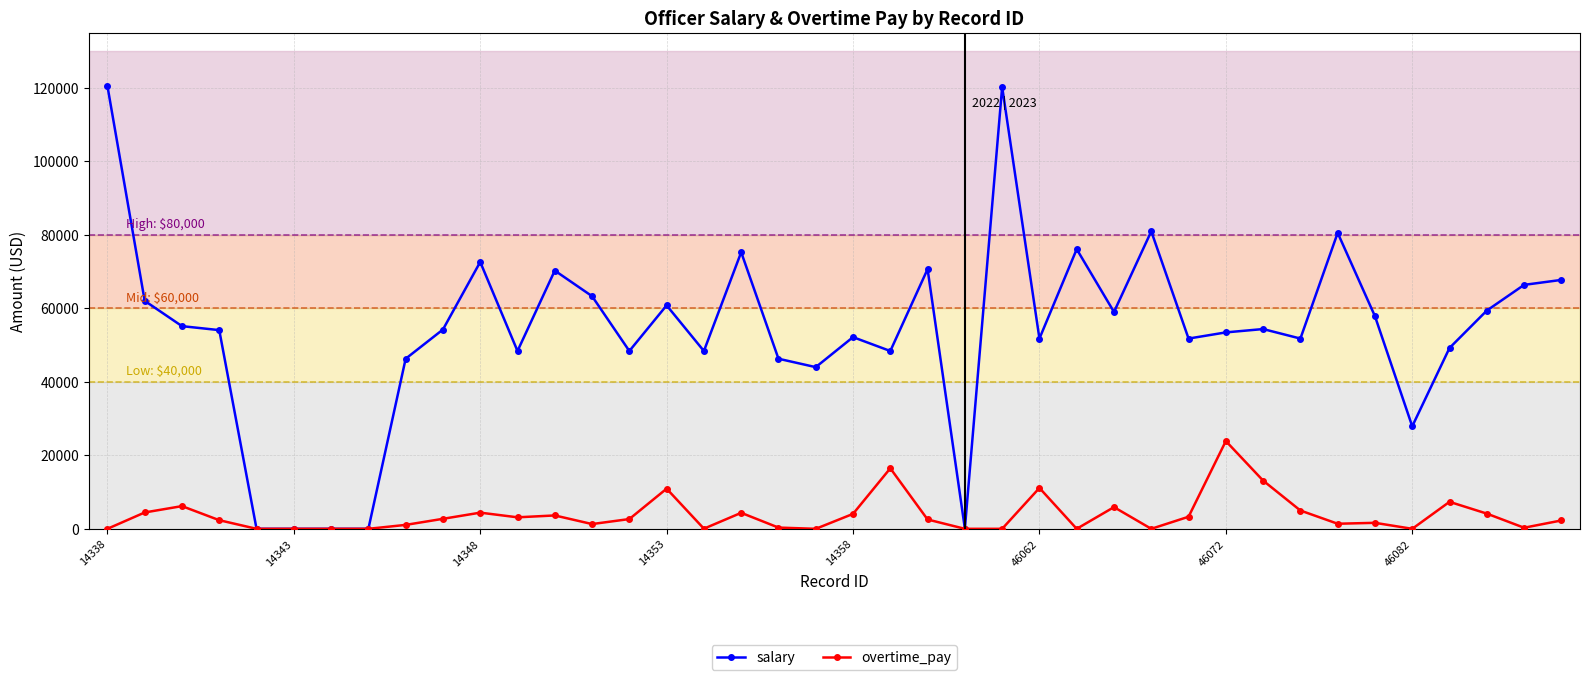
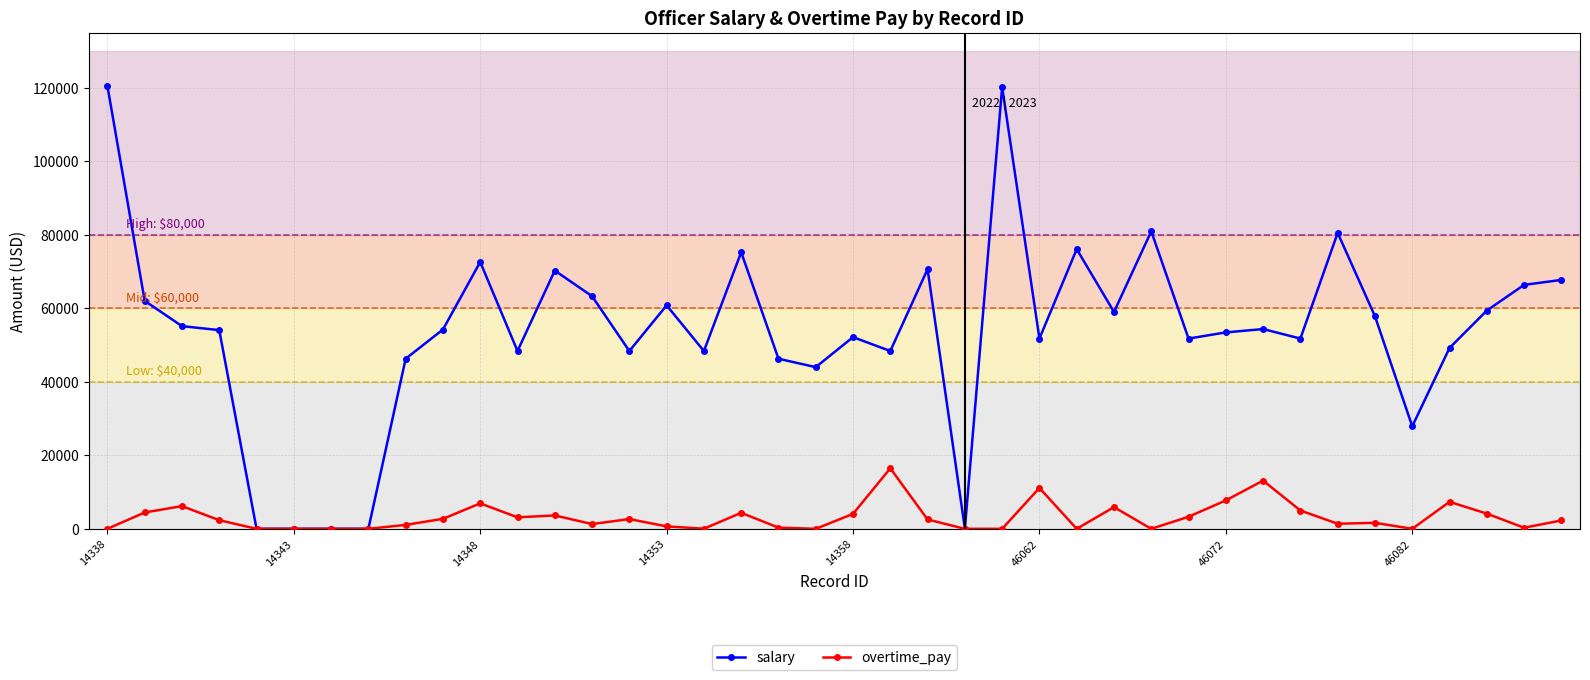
  {
    "salary": {
      "14338": 121000,
      "14348": 73000,
      "14353": 61000,
      "14358": 52000,
      "46062": 52000,
      "46072": 53000,
      "46082": 28000
    },
    "overtime_pay": {
      "14338": 0,
-     "14348": 4000,
-     "14353": 11000,
+     "14348": 7000,
+     "14353": 1000,
      "14358": 4000,
      "46062": 11000,
-     "46072": 24000,
+     "46072": 8000,
      "46082": 0
    }
  }
